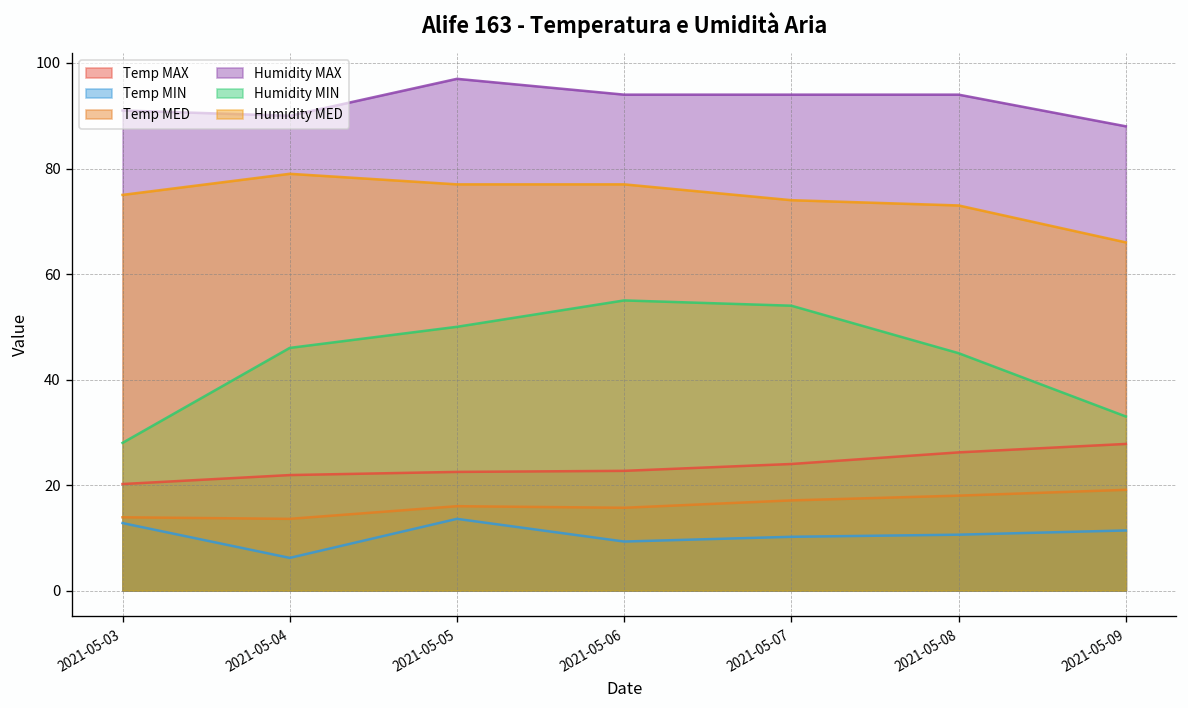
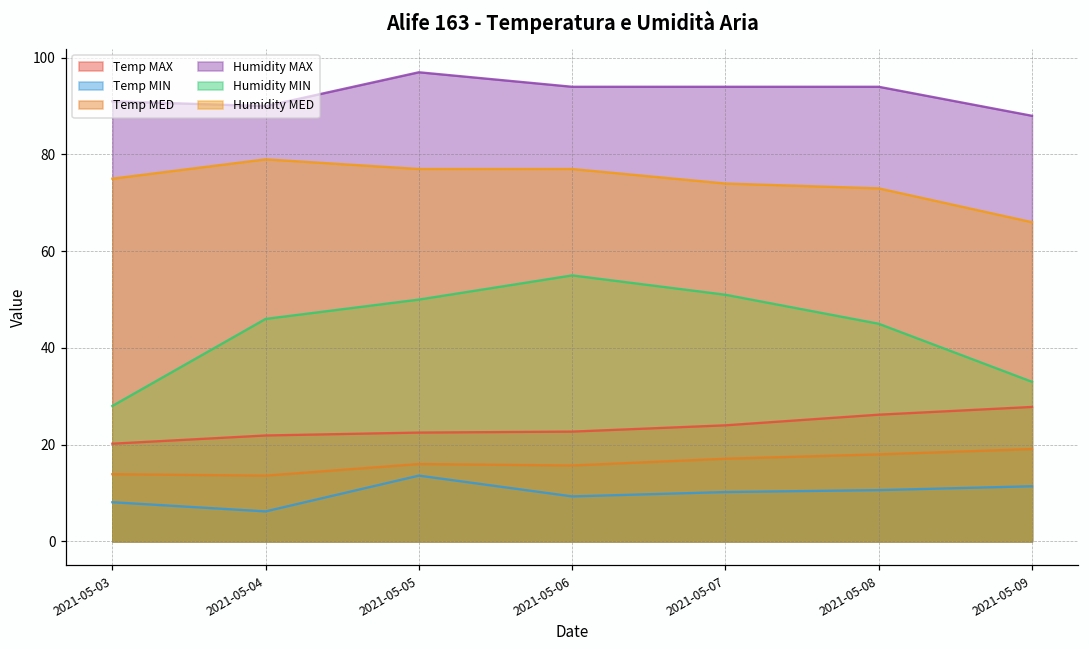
  {
    "Temp MIN": {
-     "2021-05-03": 13,
+     "2021-05-03": 8,
      "2021-05-04": 6,
      "2021-05-05": 14,
      "2021-05-06": 9,
      "2021-05-07": 10,
      "2021-05-08": 11,
      "2021-05-09": 11
    },
    "Humidity MAX": {
      "2021-05-05": 97,
      "2021-05-06": 94,
      "2021-05-07": 94,
      "2021-05-08": 94,
      "2021-05-09": 88
    },
    "Humidity MIN": {
      "2021-05-03": 28,
      "2021-05-04": 46,
      "2021-05-05": 50,
      "2021-05-06": 55,
-     "2021-05-07": 54,
+     "2021-05-07": 51,
      "2021-05-08": 45,
      "2021-05-09": 33
    }
  }
